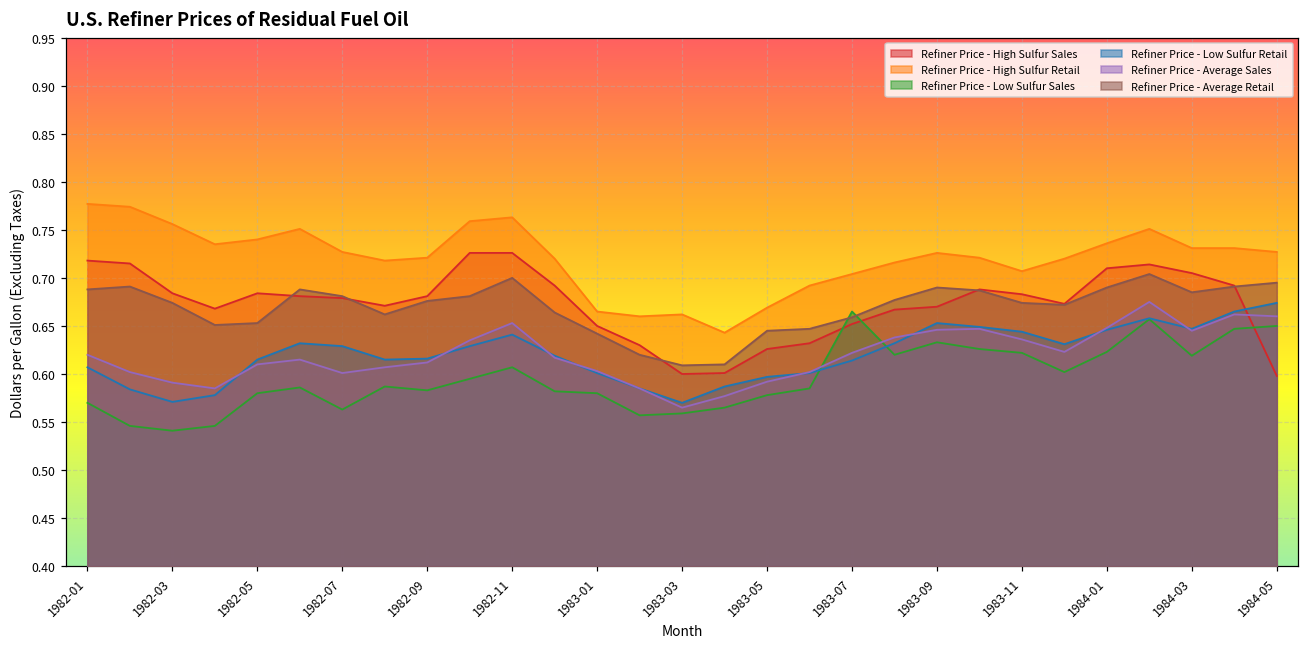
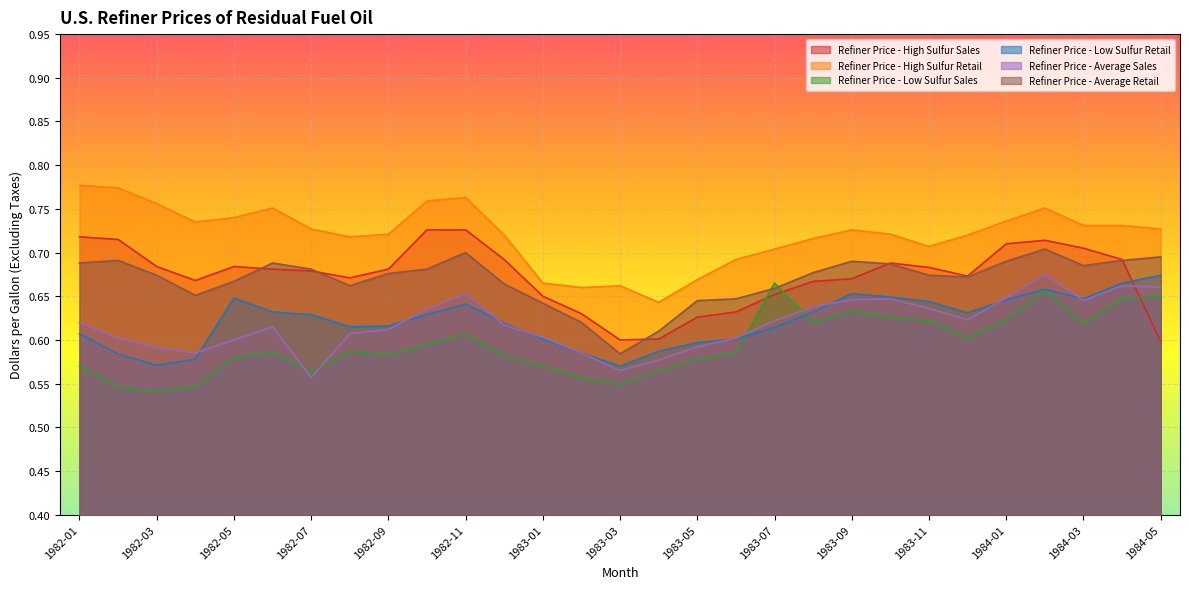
  {
    "Refiner Price - High Sulfur Sales": {
      "1982-01": 0.72,
      "1982-03": 0.68,
      "1982-05": 0.68,
      "1982-09": 0.68,
      "1982-11": 0.73,
      "1983-01": 0.65,
      "1983-03": 0.60,
      "1983-05": 0.63,
      "1983-07": 0.65,
      "1983-09": 0.67,
      "1983-11": 0.68,
      "1984-01": 0.71,
      "1984-03": 0.71,
      "1984-05": 0.60
    },
    "Refiner Price - High Sulfur Retail": {
      "1982-01": 0.78,
      "1982-03": 0.76,
      "1982-05": 0.74,
      "1982-07": 0.73,
      "1982-09": 0.72,
      "1982-11": 0.76,
      "1983-01": 0.67,
      "1983-03": 0.66,
      "1983-05": 0.67,
      "1983-07": 0.70,
      "1983-09": 0.73,
      "1983-11": 0.71,
      "1984-01": 0.74,
      "1984-03": 0.73,
      "1984-05": 0.73
    },
    "Refiner Price - Low Sulfur Sales": {
      "1982-01": 0.57,
      "1982-03": 0.54,
      "1982-05": 0.58,
      "1982-07": 0.56,
      "1982-09": 0.58,
      "1982-11": 0.61,
-     "1983-01": 0.58,
-     "1983-03": 0.56,
+     "1983-01": 0.57,
+     "1983-03": 0.55,
      "1983-05": 0.58,
      "1983-07": 0.67,
      "1983-09": 0.63,
      "1983-11": 0.62,
      "1984-01": 0.62,
      "1984-03": 0.62,
      "1984-05": 0.65
    },
    "Refiner Price - Low Sulfur Retail": {
      "1982-01": 0.61,
      "1982-03": 0.57,
-     "1982-05": 0.62,
+     "1982-05": 0.65,
      "1982-07": 0.63,
      "1982-09": 0.62,
      "1982-11": 0.64,
      "1983-03": 0.57,
      "1983-05": 0.60,
      "1983-07": 0.61,
      "1983-09": 0.65,
      "1983-11": 0.64,
      "1984-05": 0.67
    },
    "Refiner Price - Average Sales": {
      "1982-01": 0.62,
      "1982-03": 0.59,
-     "1982-05": 0.61,
-     "1982-07": 0.60,
+     "1982-05": 0.60,
+     "1982-07": 0.56,
      "1982-09": 0.61,
      "1982-11": 0.65,
      "1983-03": 0.57,
      "1983-05": 0.59,
      "1983-07": 0.62,
      "1983-09": 0.65,
      "1983-11": 0.64,
      "1984-05": 0.66
    },
    "Refiner Price - Average Retail": {
      "1982-01": 0.69,
      "1982-03": 0.67,
-     "1982-05": 0.65,
+     "1982-05": 0.67,
      "1982-09": 0.68,
      "1982-11": 0.70,
      "1983-01": 0.64,
-     "1983-03": 0.61,
+     "1983-03": 0.58,
      "1983-05": 0.65,
      "1983-07": 0.66,
      "1983-09": 0.69,
      "1983-11": 0.67,
      "1984-01": 0.69,
      "1984-03": 0.69,
      "1984-05": 0.70
    }
  }
